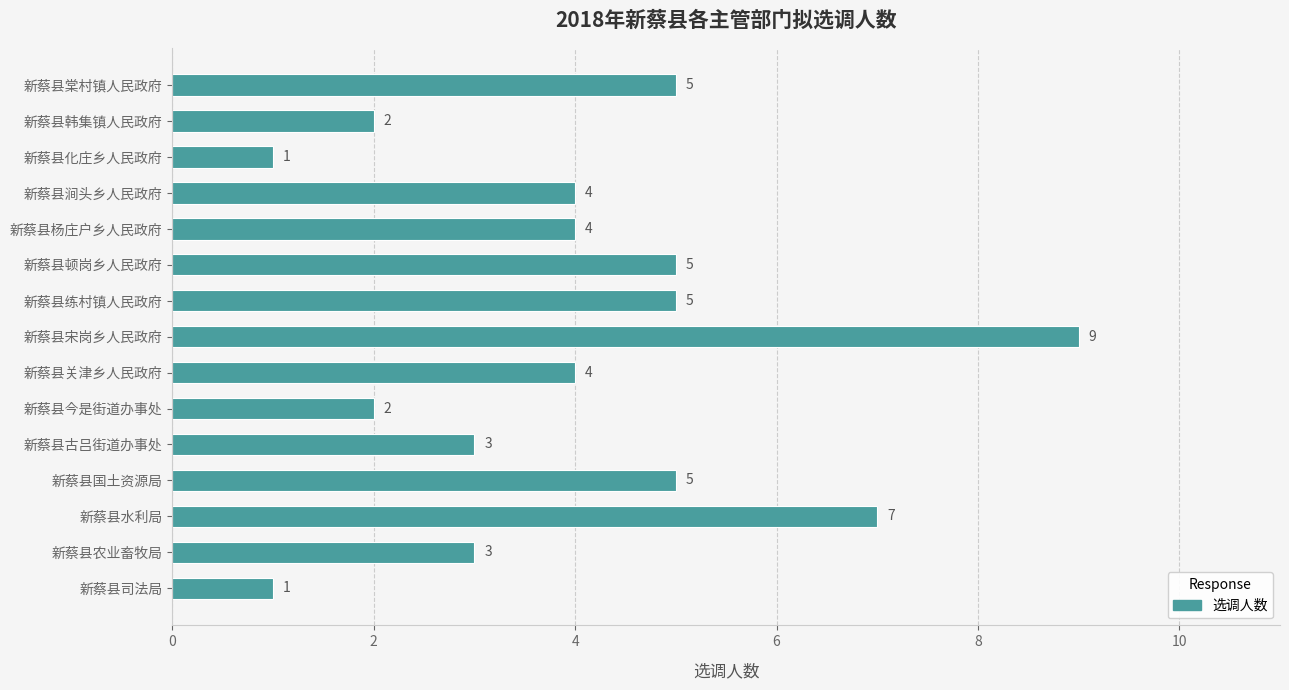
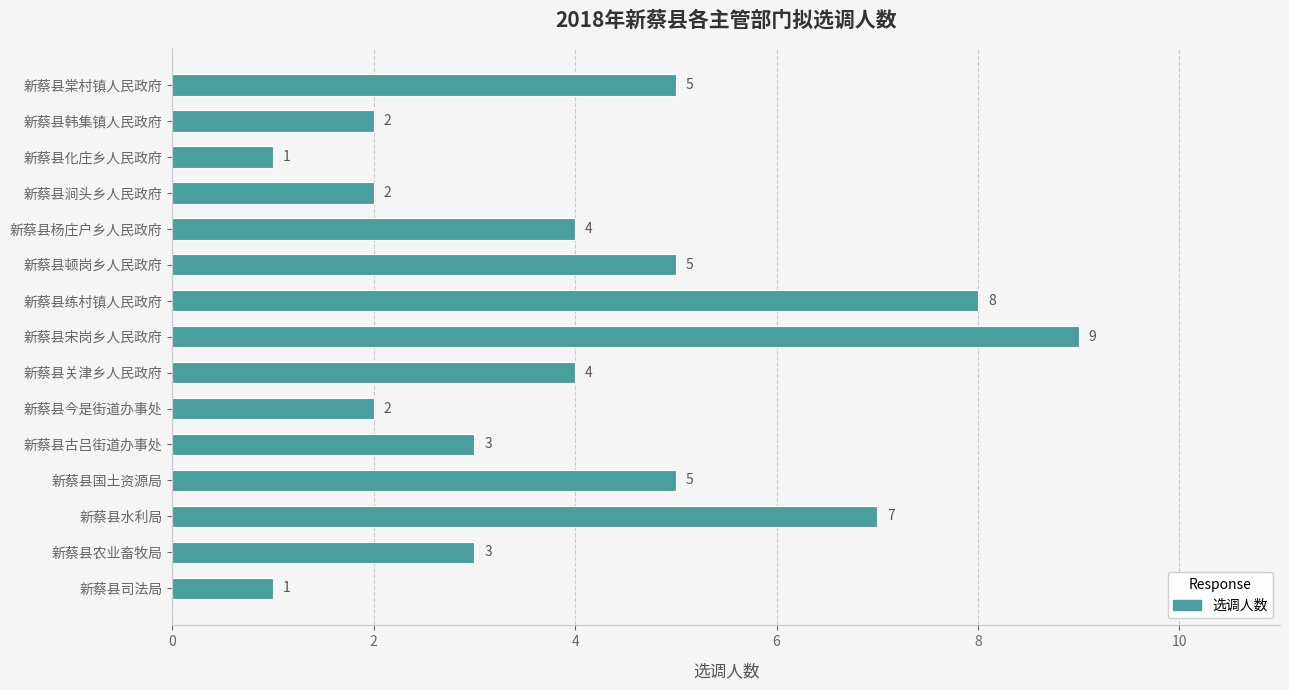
  {
    "新蔡县棠村镇人民政府": 5,
    "新蔡县韩集镇人民政府": 2,
    "新蔡县化庄乡人民政府": 1,
-   "新蔡县涧头乡人民政府": 4,
+   "新蔡县涧头乡人民政府": 2,
    "新蔡县杨庄户乡人民政府": 4,
    "新蔡县顿岗乡人民政府": 5,
-   "新蔡县练村镇人民政府": 5,
+   "新蔡县练村镇人民政府": 8,
    "新蔡县宋岗乡人民政府": 9,
    "新蔡县关津乡人民政府": 4,
    "新蔡县今是街道办事处": 2,
    "新蔡县古吕街道办事处": 3,
    "新蔡县国土资源局": 5,
    "新蔡县水利局": 7,
    "新蔡县农业畜牧局": 3,
    "新蔡县司法局": 1
  }
